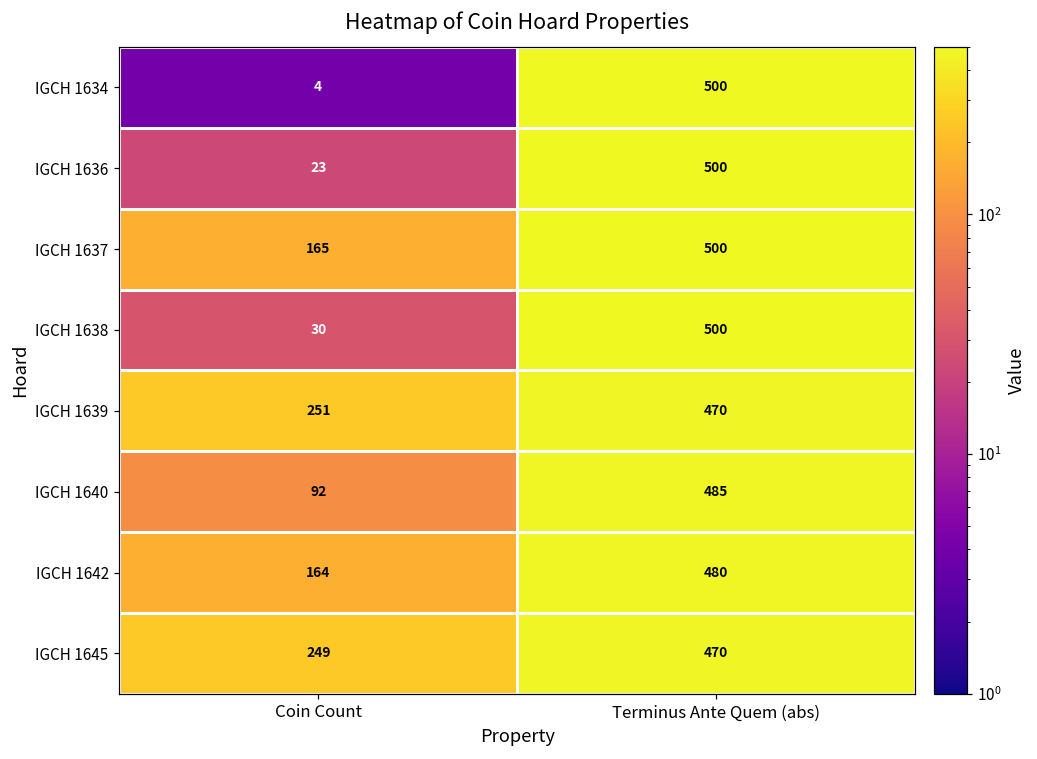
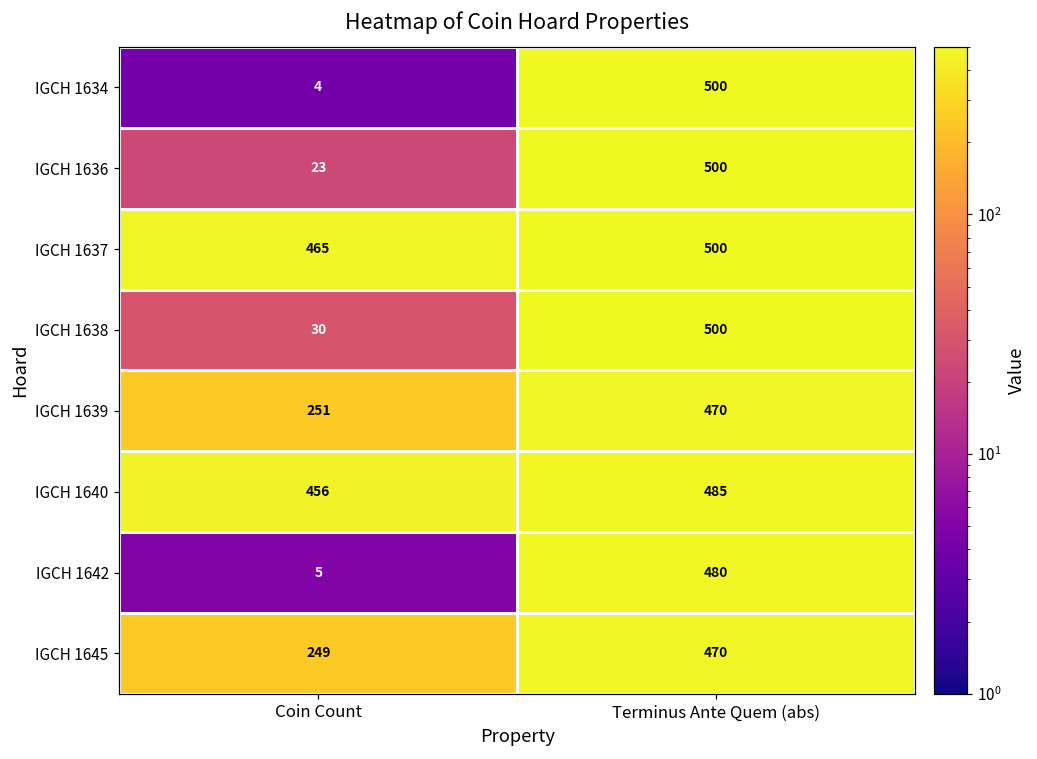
  {
    "IGCH 1634": {
      "Coin Count": 4,
      "Terminus Ante Quem (abs)": 500
    },
    "IGCH 1636": {
      "Coin Count": 23,
      "Terminus Ante Quem (abs)": 500
    },
    "IGCH 1637": {
-     "Coin Count": 165,
+     "Coin Count": 465,
      "Terminus Ante Quem (abs)": 500
    },
    "IGCH 1638": {
      "Coin Count": 30,
      "Terminus Ante Quem (abs)": 500
    },
    "IGCH 1639": {
      "Coin Count": 251,
      "Terminus Ante Quem (abs)": 470
    },
    "IGCH 1640": {
-     "Coin Count": 92,
+     "Coin Count": 456,
      "Terminus Ante Quem (abs)": 485
    },
    "IGCH 1642": {
-     "Coin Count": 164,
+     "Coin Count": 5,
      "Terminus Ante Quem (abs)": 480
    },
    "IGCH 1645": {
      "Coin Count": 249,
      "Terminus Ante Quem (abs)": 470
    }
  }
